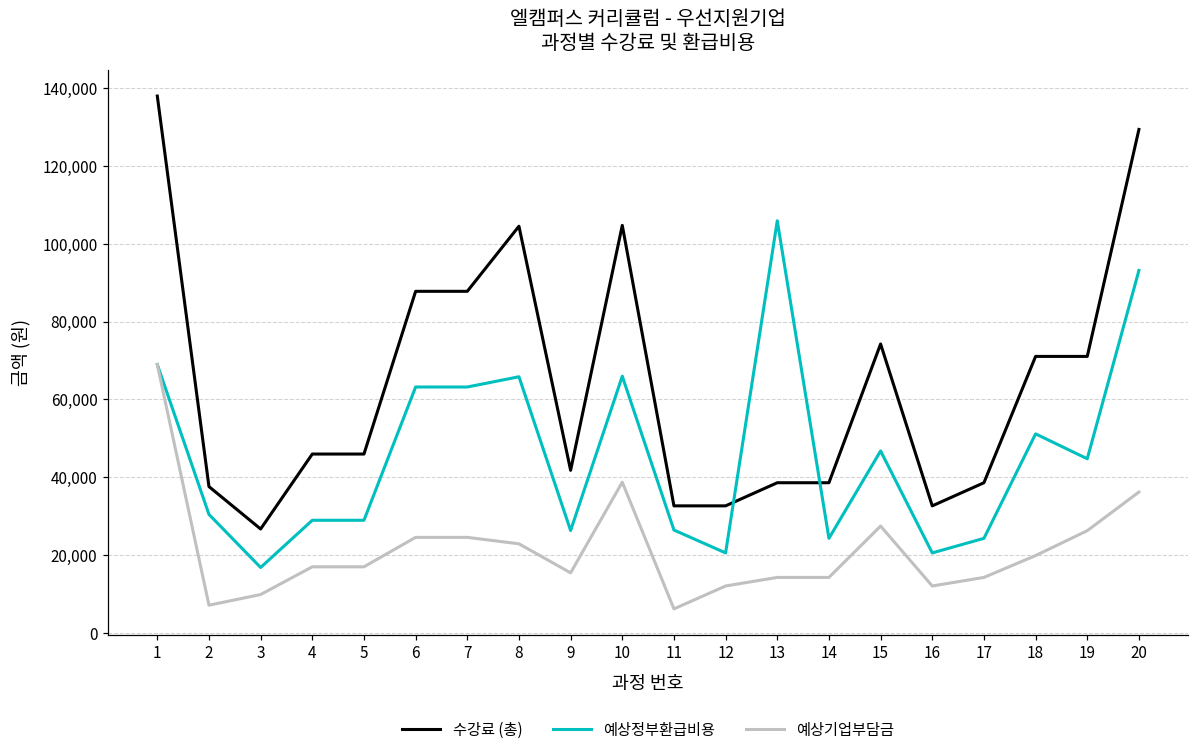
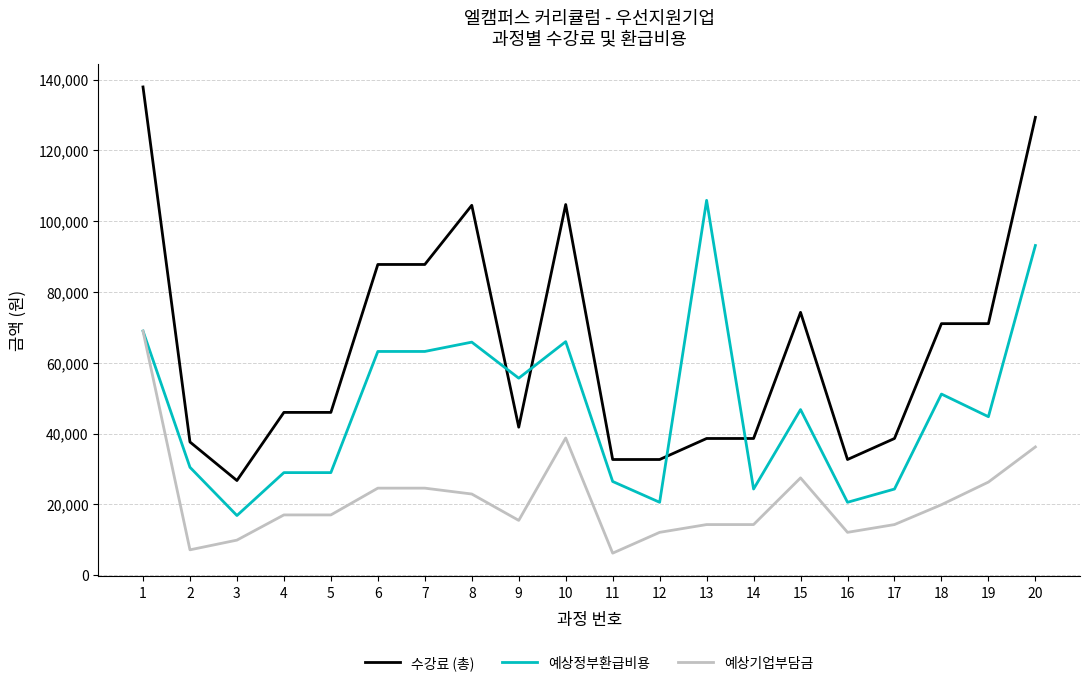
  {
    "수강료 (총)": {
      "1": "138,000",
      "2": "38,000",
      "3": "27,000",
      "4": "46,000",
      "5": "46,000",
      "6": "88,000",
      "7": "88,000",
      "8": "105,000",
      "9": "42,000",
      "10": "105,000",
      "11": "33,000",
      "12": "33,000",
      "13": "39,000",
      "14": "39,000",
      "15": "74,000",
      "16": "33,000",
      "17": "39,000",
      "18": "71,000",
      "19": "71,000",
      "20": "129,000"
    },
    "예상정부환급비용": {
      "2": "30,000",
      "3": "17,000",
      "4": "29,000",
      "5": "29,000",
      "6": "63,000",
      "7": "63,000",
      "8": "66,000",
-     "9": "26,000",
+     "9": "56,000",
      "10": "66,000",
      "11": "26,000",
      "12": "21,000",
      "13": "106,000",
      "14": "24,000",
      "15": "47,000",
      "16": "21,000",
      "17": "24,000",
      "18": "51,000",
      "19": "45,000",
      "20": "93,000"
    },
    "예상기업부담금": {
      "2": "7,000",
      "3": "10,000",
      "4": "17,000",
      "5": "17,000",
      "6": "25,000",
      "7": "25,000",
      "8": "23,000",
      "9": "15,000",
      "10": "39,000",
      "11": "6,000",
      "12": "12,000",
      "13": "14,000",
      "14": "14,000",
      "15": "27,000",
      "16": "12,000",
      "17": "14,000",
      "18": "20,000",
      "19": "26,000",
      "20": "36,000"
    }
  }
